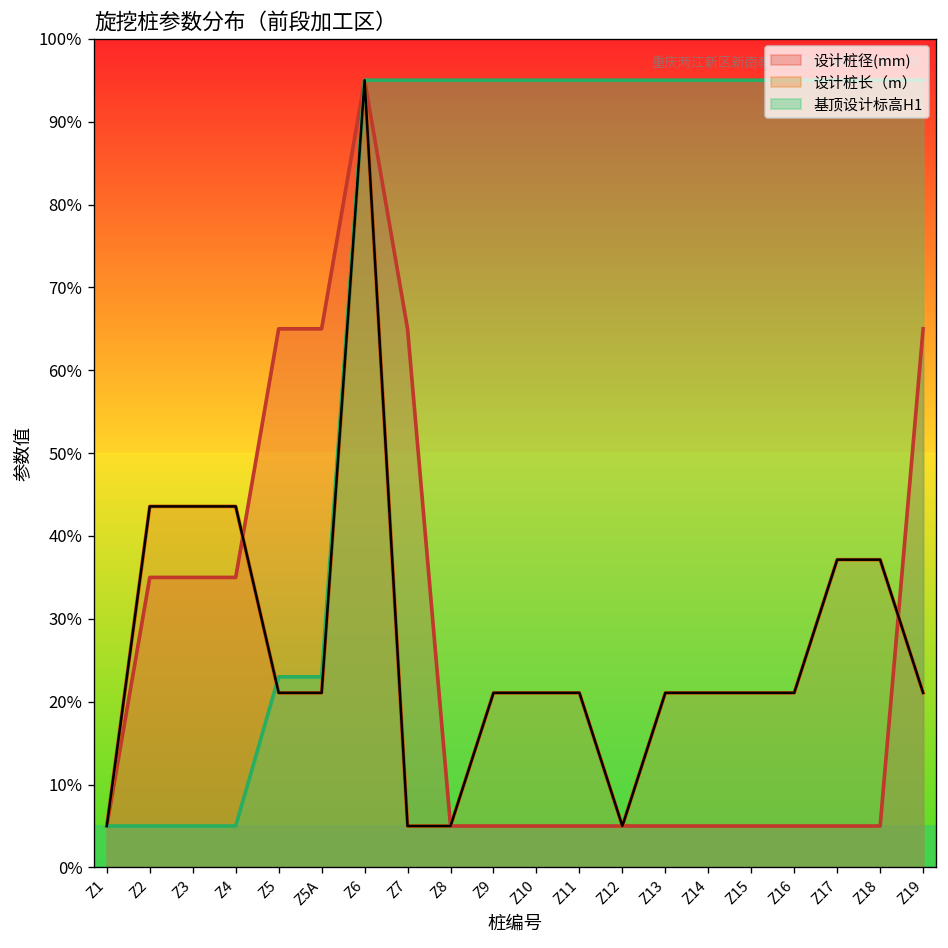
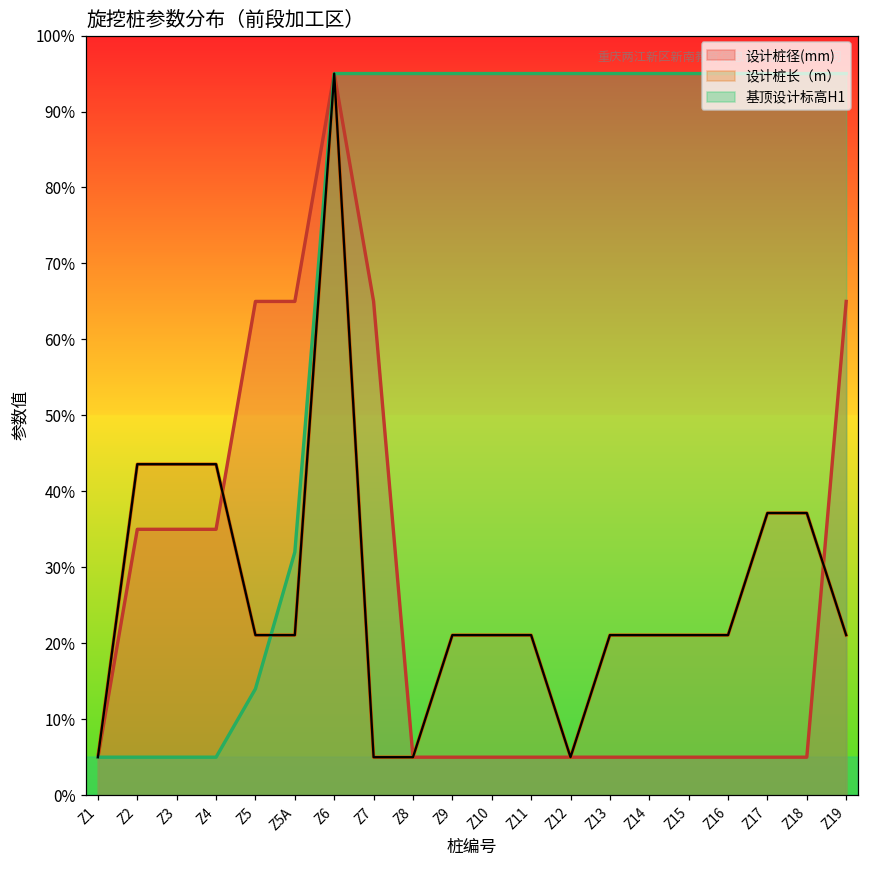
  {
    "基顶设计标高H1": {
-     "Z5": "23%",
-     "Z5A": "23%",
+     "Z5": "14%",
+     "Z5A": "32%",
      "Z7": "95%",
      "Z8": "95%",
      "Z9": "95%",
      "Z10": "95%",
      "Z11": "95%",
      "Z12": "95%",
      "Z13": "95%",
      "Z14": "95%",
      "Z15": "95%"
    }
  }
